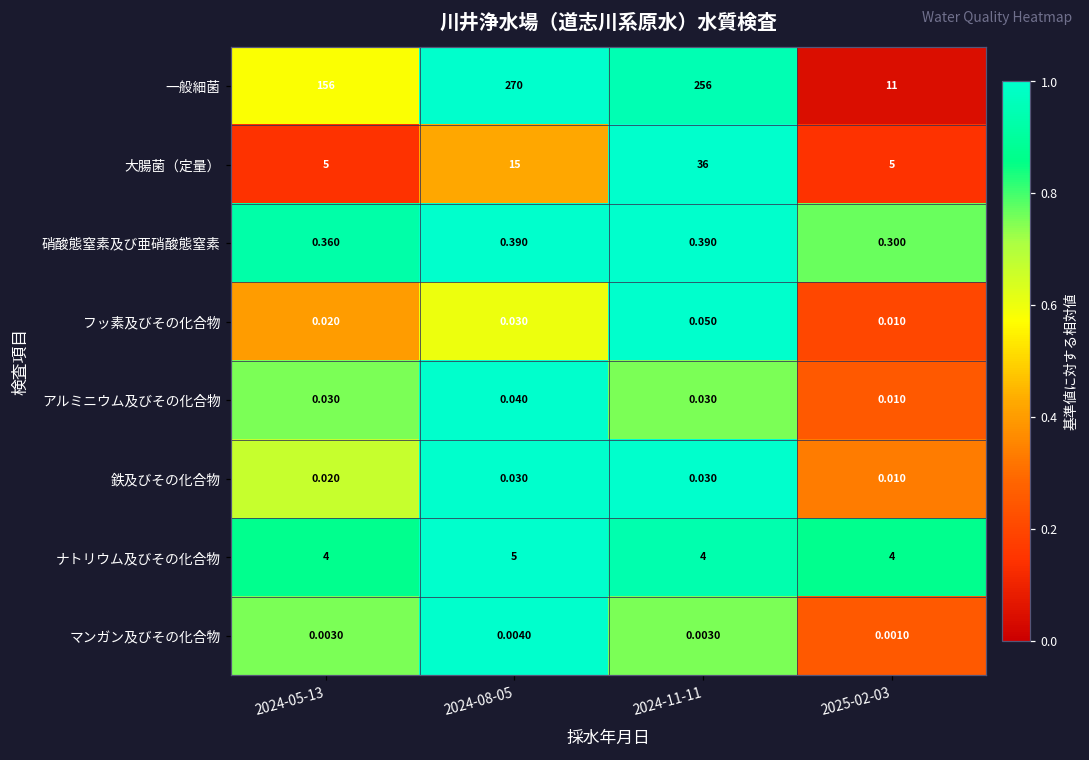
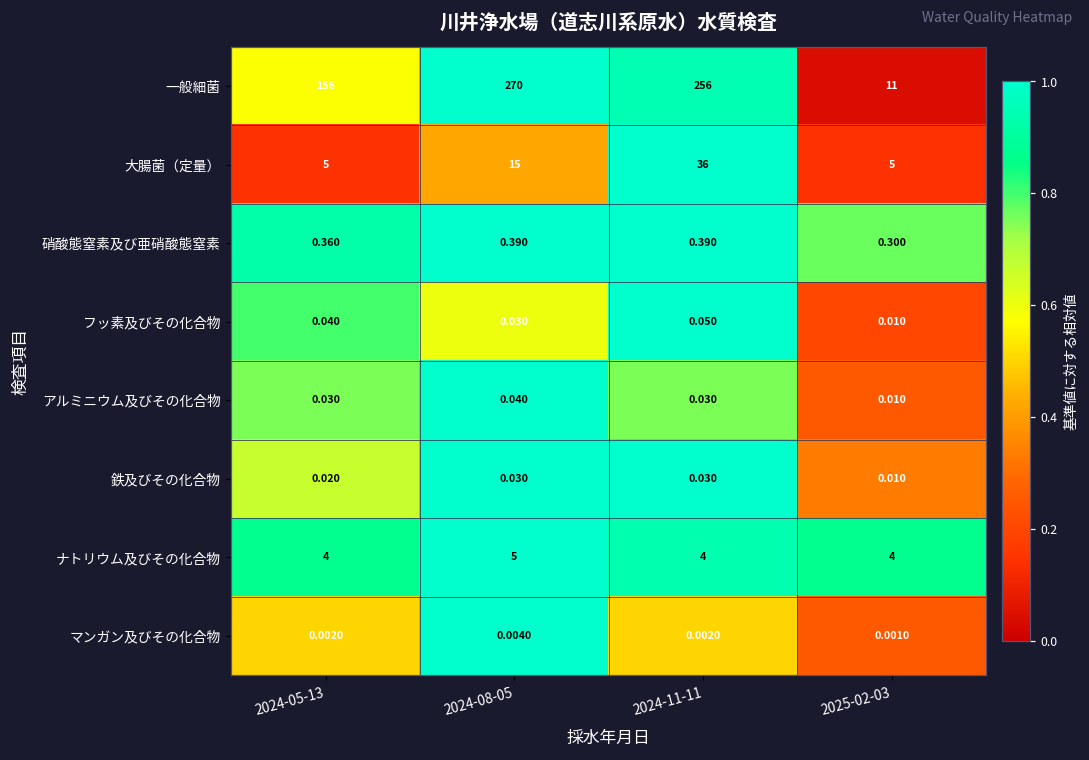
  {
    "一般細菌": {
      "2024-05-13": 156,
      "2024-08-05": 270,
      "2024-11-11": 256,
      "2025-02-03": 11
    },
    "大腸菌（定量）": {
      "2024-05-13": 5,
      "2024-08-05": 15,
      "2024-11-11": 36,
      "2025-02-03": 5
    },
    "硝酸態窒素及び亜硝酸態窒素": {
      "2024-05-13": 0.360,
      "2024-08-05": 0.390,
      "2024-11-11": 0.390,
      "2025-02-03": 0.300
    },
    "フッ素及びその化合物": {
-     "2024-05-13": 0.020,
+     "2024-05-13": 0.040,
      "2024-08-05": 0.030,
      "2024-11-11": 0.050,
      "2025-02-03": 0.010
    },
    "アルミニウム及びその化合物": {
      "2024-05-13": 0.030,
      "2024-08-05": 0.040,
      "2024-11-11": 0.030,
      "2025-02-03": 0.010
    },
    "鉄及びその化合物": {
      "2024-05-13": 0.020,
      "2024-08-05": 0.030,
      "2024-11-11": 0.030,
      "2025-02-03": 0.010
    },
    "ナトリウム及びその化合物": {
      "2024-05-13": 4,
      "2024-08-05": 5,
      "2024-11-11": 4,
      "2025-02-03": 4
    },
    "マンガン及びその化合物": {
-     "2024-05-13": 0.0030,
+     "2024-05-13": 0.0020,
      "2024-08-05": 0.0040,
-     "2024-11-11": 0.0030,
+     "2024-11-11": 0.0020,
      "2025-02-03": 0.0010
    }
  }
